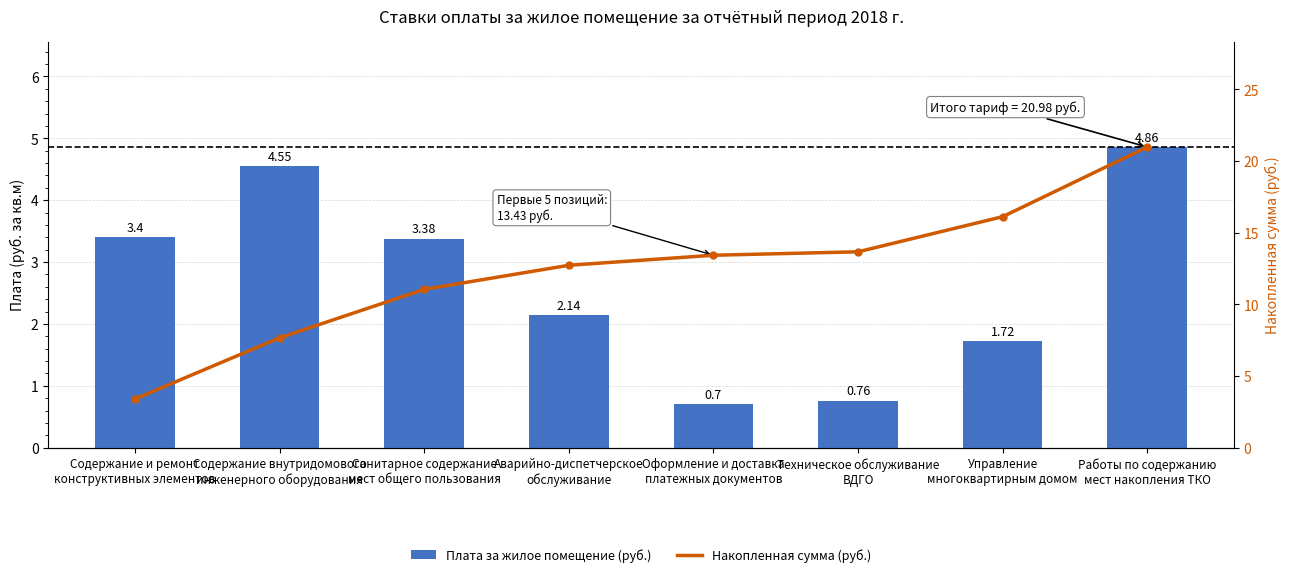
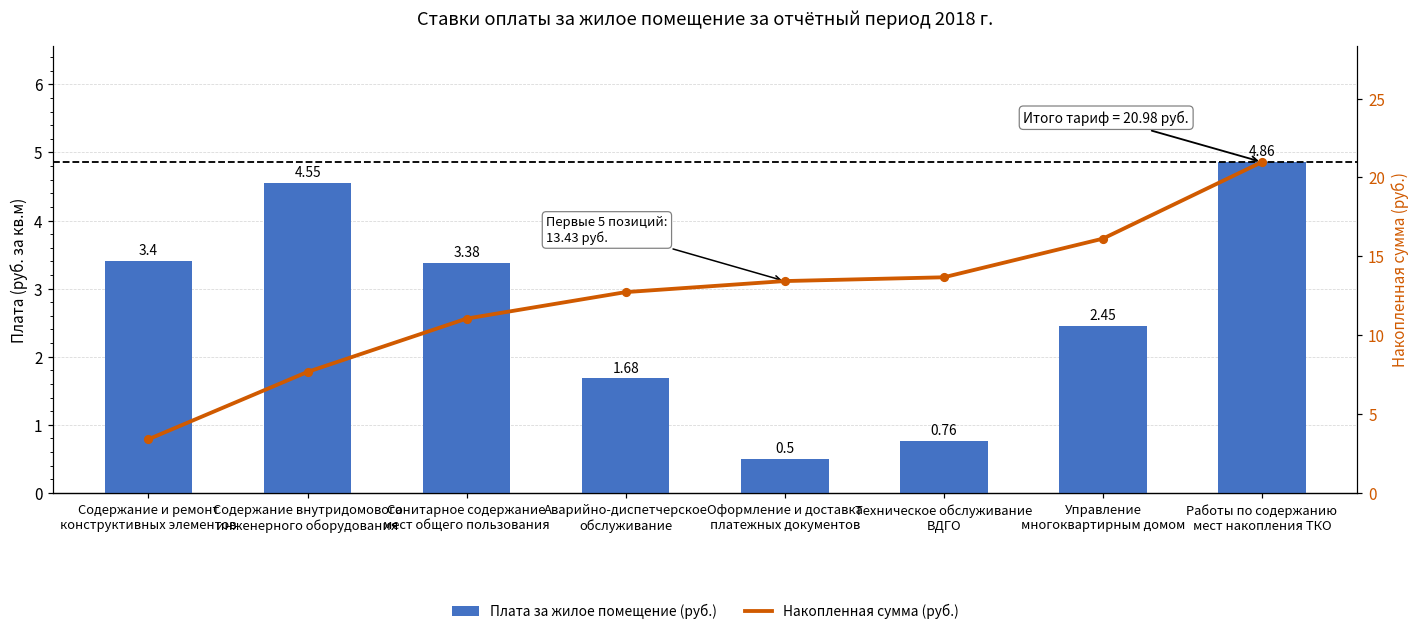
  {
    "Плата за жилое помещение (руб.)": {
      "Содержание и ремонт конструктивных элементов": 3.4,
      "Содержание внутридомового инженерного оборудования": 4.55,
      "Санитарное содержание мест общего пользования": 3.38,
-     "Аварийно-диспетчерское обслуживание": 2.14,
-     "Оформление и доставка платежных документов": 0.7,
+     "Аварийно-диспетчерское обслуживание": 1.68,
+     "Оформление и доставка платежных документов": 0.5,
      "Техническое обслуживание ВДГО": 0.76,
-     "Управление многоквартирным домом": 1.72
+     "Управление многоквартирным домом": 2.45
    }
  }
